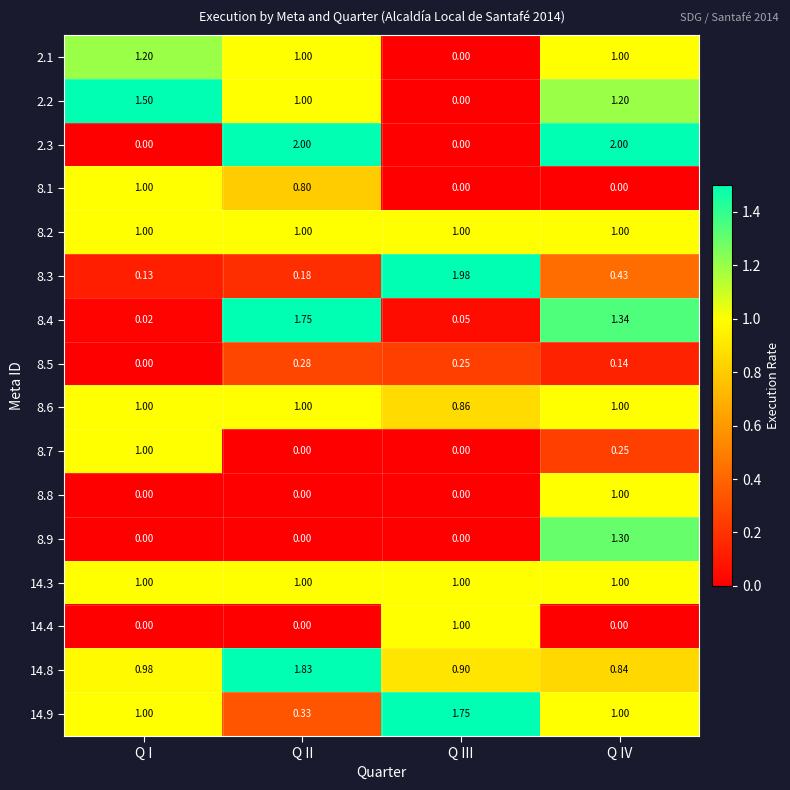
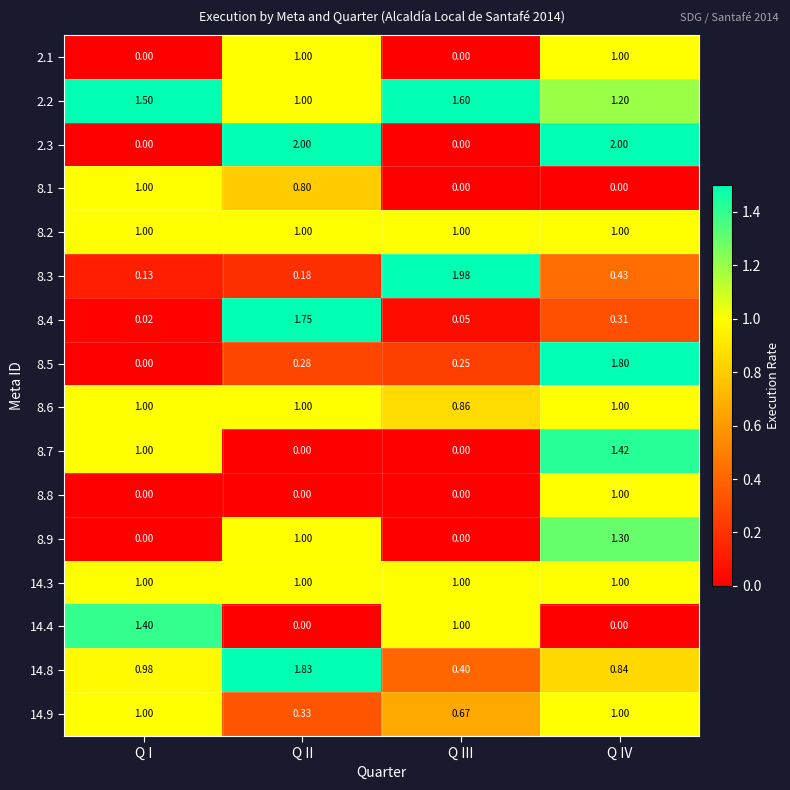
  {
    "2.1": {
-     "Q I": 1.20,
+     "Q I": 0.00,
      "Q II": 1.00,
      "Q III": 0.00,
      "Q IV": 1.00
    },
    "2.2": {
      "Q I": 1.50,
      "Q II": 1.00,
-     "Q III": 0.00,
+     "Q III": 1.60,
      "Q IV": 1.20
    },
    "2.3": {
      "Q I": 0.00,
      "Q II": 2.00,
      "Q III": 0.00,
      "Q IV": 2.00
    },
    "8.1": {
      "Q I": 1.00,
      "Q II": 0.80,
      "Q III": 0.00,
      "Q IV": 0.00
    },
    "8.2": {
      "Q I": 1.00,
      "Q II": 1.00,
      "Q III": 1.00,
      "Q IV": 1.00
    },
    "8.3": {
      "Q I": 0.13,
      "Q II": 0.18,
      "Q III": 1.98,
      "Q IV": 0.43
    },
    "8.4": {
      "Q I": 0.02,
      "Q II": 1.75,
      "Q III": 0.05,
-     "Q IV": 1.34
+     "Q IV": 0.31
    },
    "8.5": {
      "Q I": 0.00,
      "Q II": 0.28,
      "Q III": 0.25,
-     "Q IV": 0.14
+     "Q IV": 1.80
    },
    "8.6": {
      "Q I": 1.00,
      "Q II": 1.00,
      "Q III": 0.86,
      "Q IV": 1.00
    },
    "8.7": {
      "Q I": 1.00,
      "Q II": 0.00,
      "Q III": 0.00,
-     "Q IV": 0.25
+     "Q IV": 1.42
    },
    "8.8": {
      "Q I": 0.00,
      "Q II": 0.00,
      "Q III": 0.00,
      "Q IV": 1.00
    },
    "8.9": {
      "Q I": 0.00,
-     "Q II": 0.00,
+     "Q II": 1.00,
      "Q III": 0.00,
      "Q IV": 1.30
    },
    "14.3": {
      "Q I": 1.00,
      "Q II": 1.00,
      "Q III": 1.00,
      "Q IV": 1.00
    },
    "14.4": {
-     "Q I": 0.00,
+     "Q I": 1.40,
      "Q II": 0.00,
      "Q III": 1.00,
      "Q IV": 0.00
    },
    "14.8": {
      "Q I": 0.98,
      "Q II": 1.83,
-     "Q III": 0.90,
+     "Q III": 0.40,
      "Q IV": 0.84
    },
    "14.9": {
      "Q I": 1.00,
      "Q II": 0.33,
-     "Q III": 1.75,
+     "Q III": 0.67,
      "Q IV": 1.00
    }
  }
